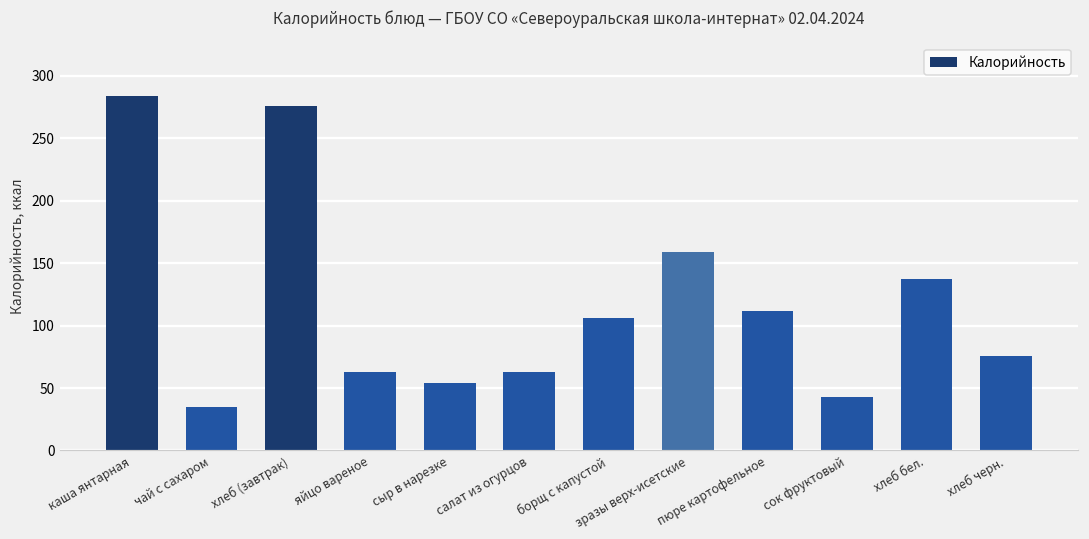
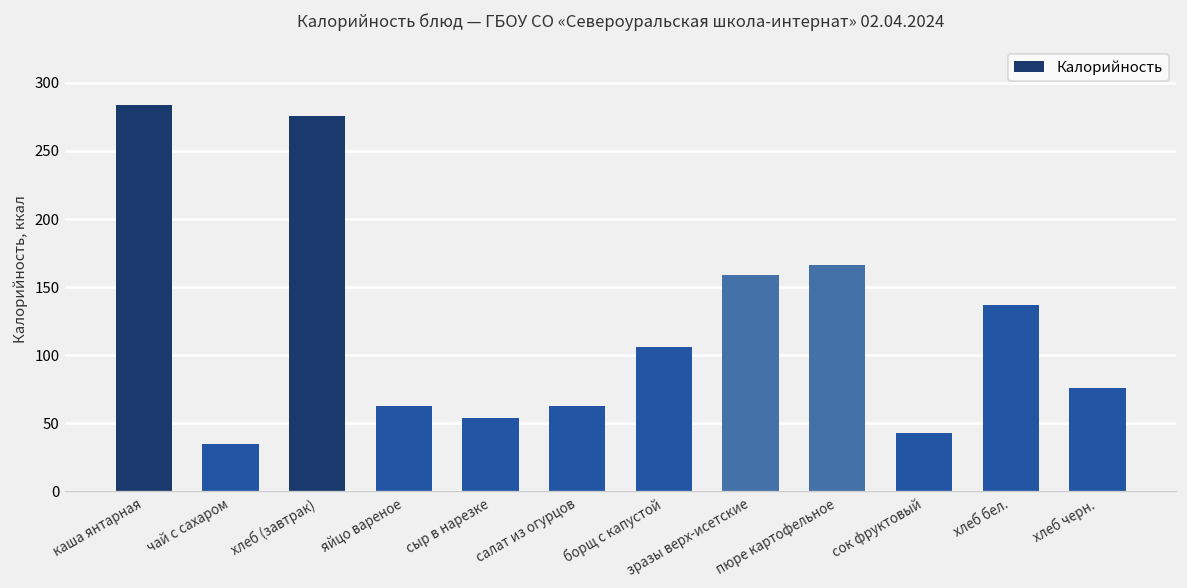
  {
    "каша янтарная": 284,
    "чай с сахаром": 35,
    "хлеб (завтрак)": 276,
    "яйцо вареное": 63,
    "сыр в нарезке": 54,
    "салат из огурцов": 63,
    "борщ с капустой": 106,
    "зразы верх-исетские": 159,
-   "пюре картофельное": 112,
+   "пюре картофельное": 166,
    "сок фруктовый": 43,
    "хлеб бел.": 137,
    "хлеб черн.": 76
  }
